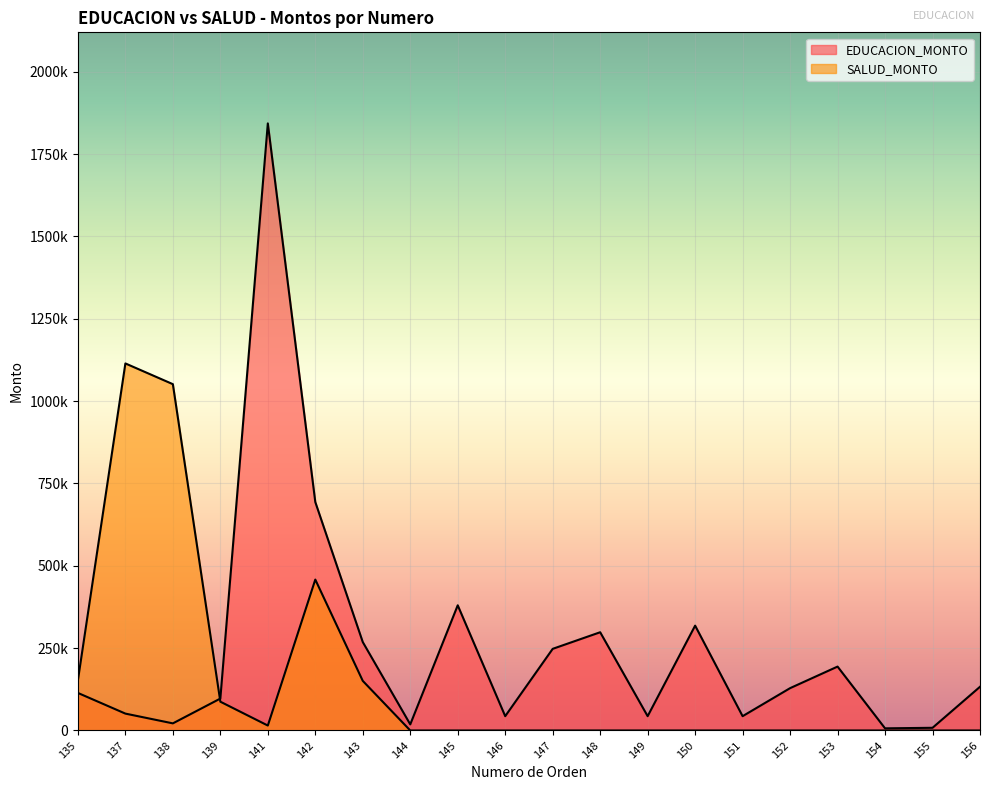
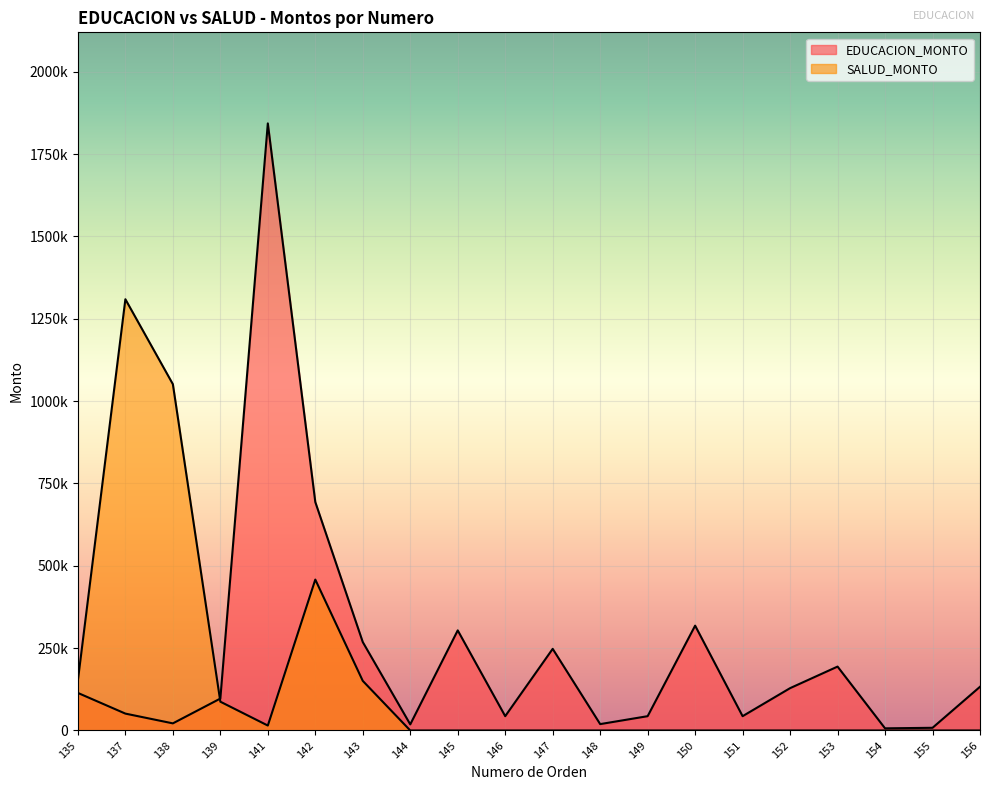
  {
    "EDUCACION_MONTO": {
      "135": 110000,
      "137": 50000,
      "138": 20000,
      "139": 100000,
      "141": 1840000,
      "142": 690000,
      "143": 270000,
      "144": 20000,
-     "145": 380000,
+     "145": 300000,
      "146": 40000,
      "147": 250000,
-     "148": 300000,
+     "148": 20000,
      "149": 40000,
      "150": 320000,
      "151": 40000,
      "152": 130000,
      "153": 190000,
      "155": 10000,
      "156": 130000
    },
    "SALUD_MONTO": {
      "135": 150000,
-     "137": 1110000,
+     "137": 1310000,
      "138": 1050000,
      "139": 90000,
      "141": 10000,
      "142": 460000,
      "143": 150000,
      "144": 0,
      "145": 0,
      "146": 0,
      "147": 0,
      "148": 0,
      "149": 0,
      "150": 0,
      "151": 0,
      "152": 0,
      "153": 0,
      "155": 0,
      "156": 0
    }
  }
